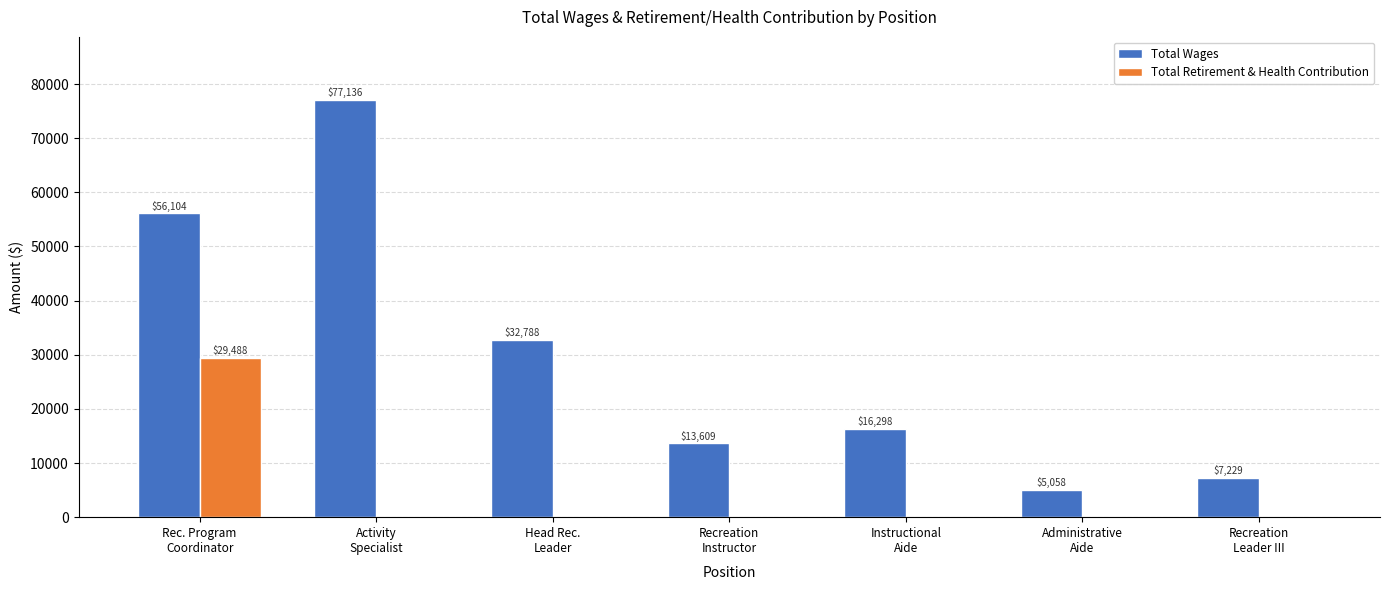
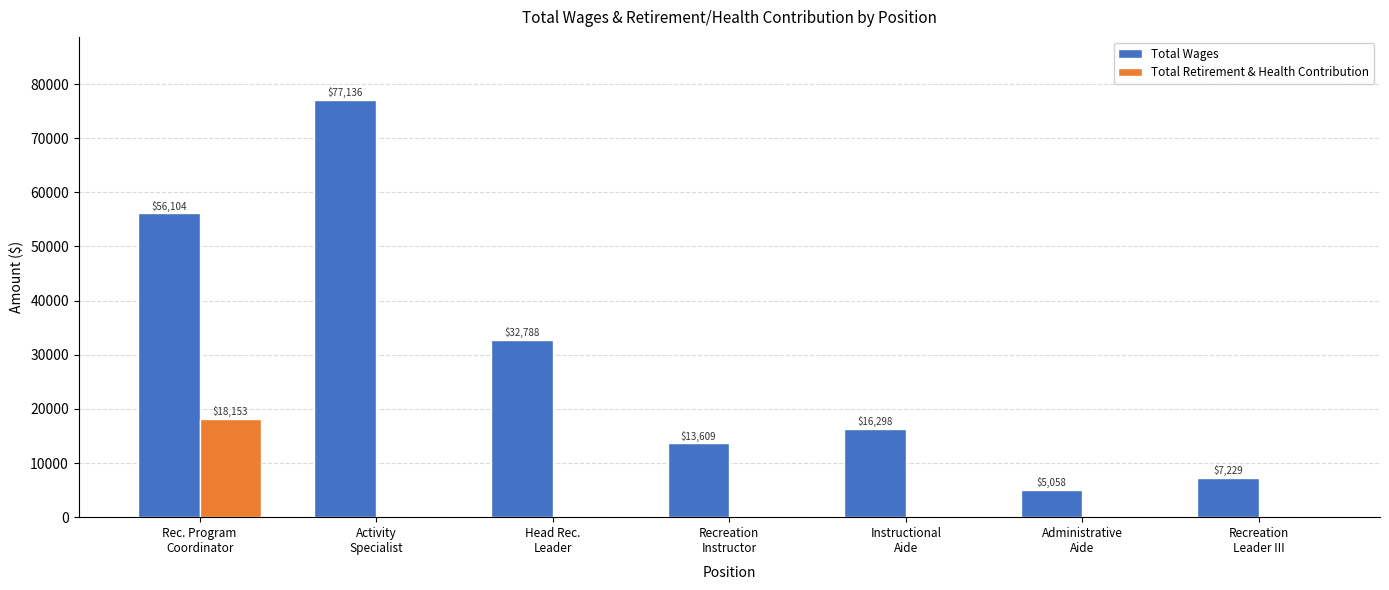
  {
    "Total Wages": {
      "Rec. Program Coordinator": "$56,104",
      "Activity Specialist": "$77,136",
      "Head Rec. Leader": "$32,788",
      "Recreation Instructor": "$13,609",
      "Instructional Aide": "$16,298",
      "Administrative Aide": "$5,058",
      "Recreation Leader III": "$7,229"
    },
    "Total Retirement & Health Contribution": {
-     "Rec. Program Coordinator": "$29,488"
+     "Rec. Program Coordinator": "$18,153"
    }
  }
